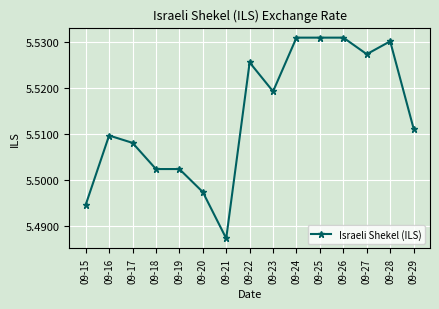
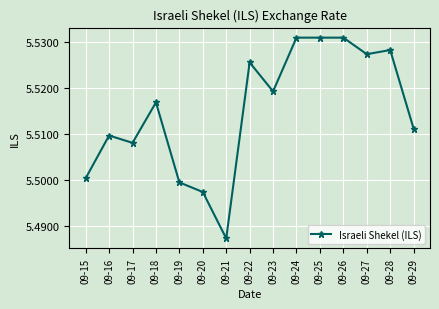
  {
-   "09-15": 5.495,
+   "09-15": 5.500,
    "09-16": 5.510,
    "09-17": 5.508,
-   "09-18": 5.502,
-   "09-19": 5.502,
+   "09-18": 5.517,
+   "09-19": 5.499,
    "09-20": 5.497,
    "09-21": 5.487,
    "09-22": 5.526,
    "09-23": 5.519,
    "09-24": 5.531,
    "09-25": 5.531,
    "09-26": 5.531,
    "09-27": 5.527,
-   "09-28": 5.530,
+   "09-28": 5.528,
    "09-29": 5.511
  }
